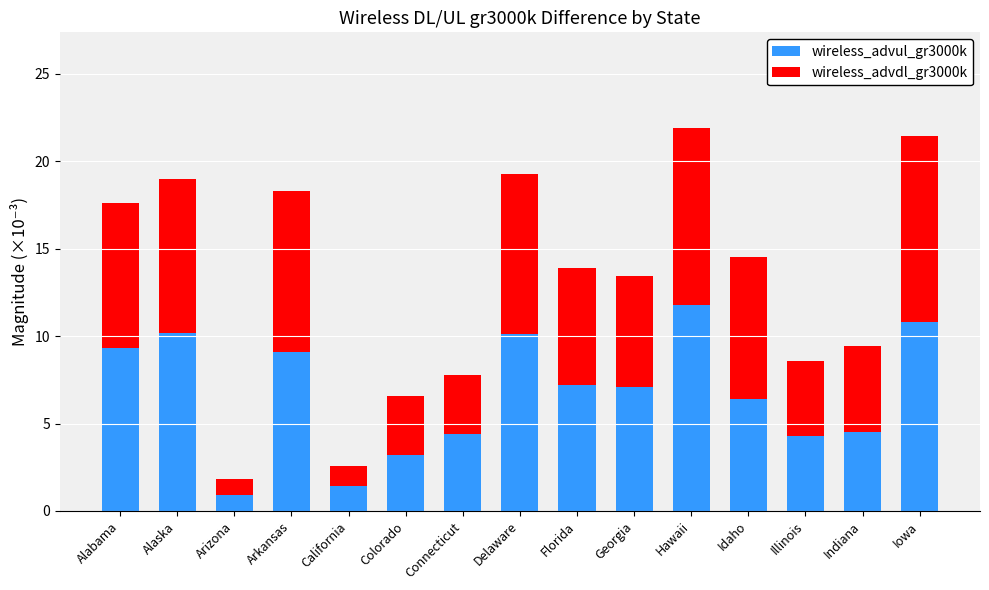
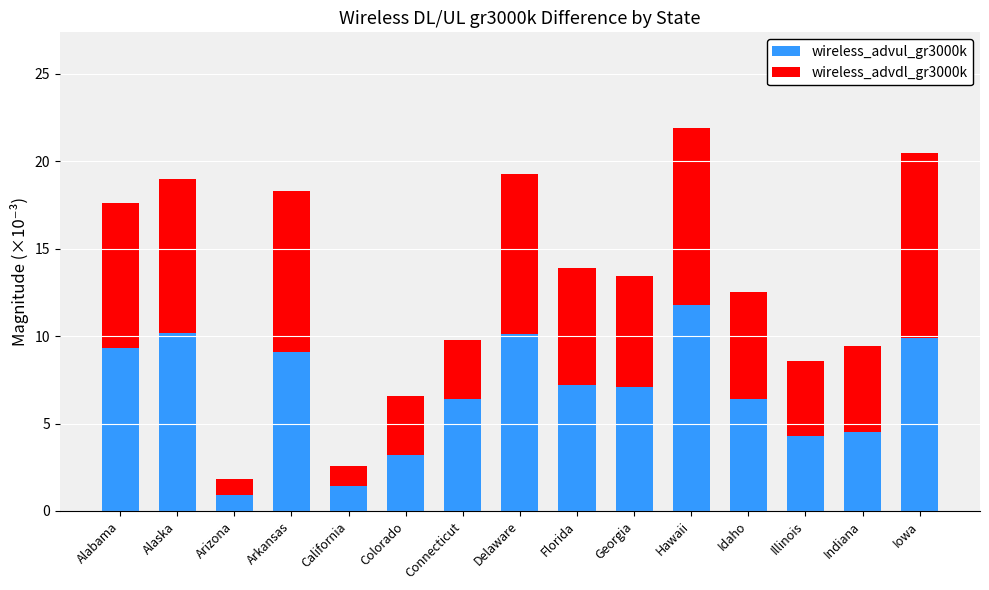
  {
    "wireless_advul_gr3000k": {
      "Alabama": 9.3,
      "Alaska": 10.2,
      "Arizona": 0.9,
      "Arkansas": 9.1,
      "California": 1.4,
      "Colorado": 3.2,
-     "Connecticut": 4.4,
+     "Connecticut": 6.4,
      "Delaware": 10.1,
      "Florida": 7.2,
      "Georgia": 7.1,
      "Hawaii": 11.8,
      "Idaho": 6.4,
      "Illinois": 4.3,
      "Indiana": 4.5,
-     "Iowa": 10.8
+     "Iowa": 9.9
    },
    "wireless_advdl_gr3000k": {
      "Alabama": 8.3,
      "Alaska": 8.8,
      "Arizona": 0.9,
      "Arkansas": 9.2,
      "California": 1.2,
      "Colorado": 3.4,
      "Connecticut": 3.4,
      "Delaware": 9.2,
      "Florida": 6.7,
      "Georgia": 6.3,
      "Hawaii": 10.1,
-     "Idaho": 8.1,
+     "Idaho": 6.1,
      "Illinois": 4.3,
      "Indiana": 4.9,
      "Iowa": 10.6
    }
  }
